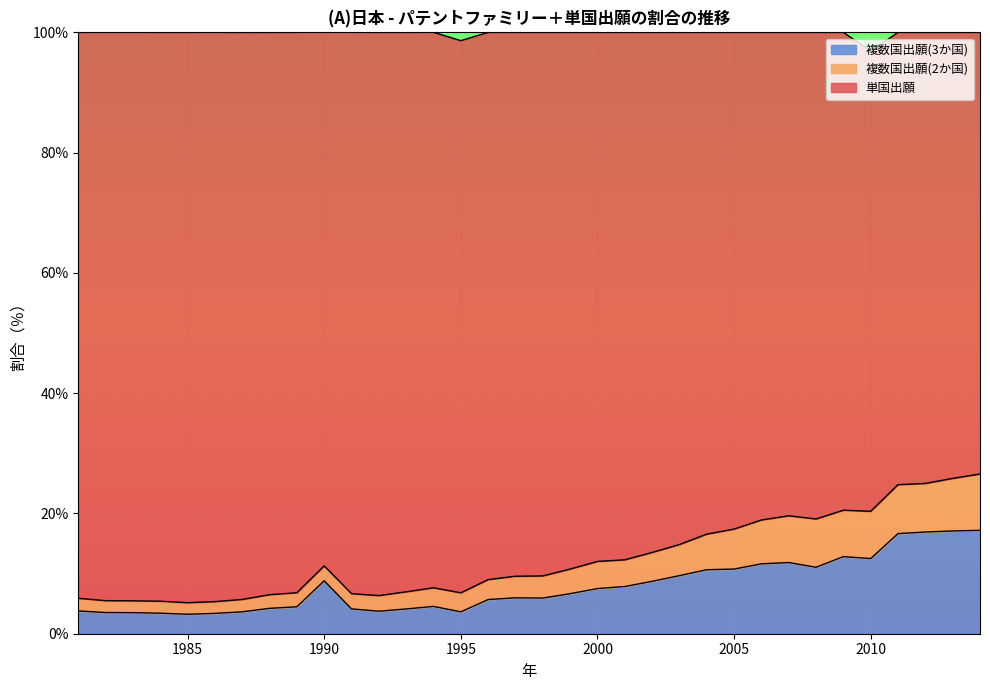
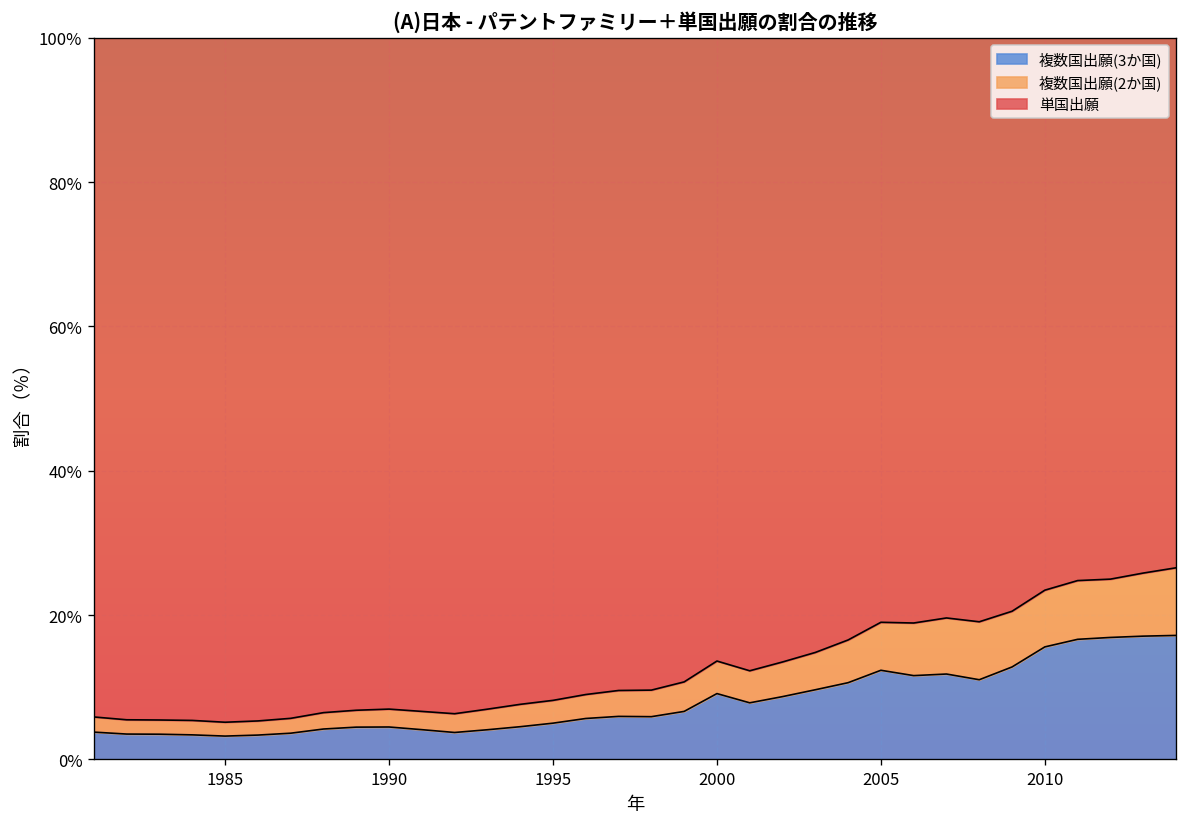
  {
    "複数国出願(3か国)": {
      "1985": "3%",
-     "1990": "9%",
-     "1995": "4%",
-     "2000": "8%",
-     "2005": "11%",
-     "2010": "13%"
+     "1990": "5%",
+     "1995": "5%",
+     "2000": "9%",
+     "2005": "12%",
+     "2010": "16%"
    },
    "複数国出願(2か国)": {
      "1985": "2%",
      "1990": "2%",
      "1995": "3%",
      "2000": "5%",
      "2005": "7%",
      "2010": "8%"
    },
    "単国出願": {
      "1985": "95%",
      "1995": "92%"
    }
  }
